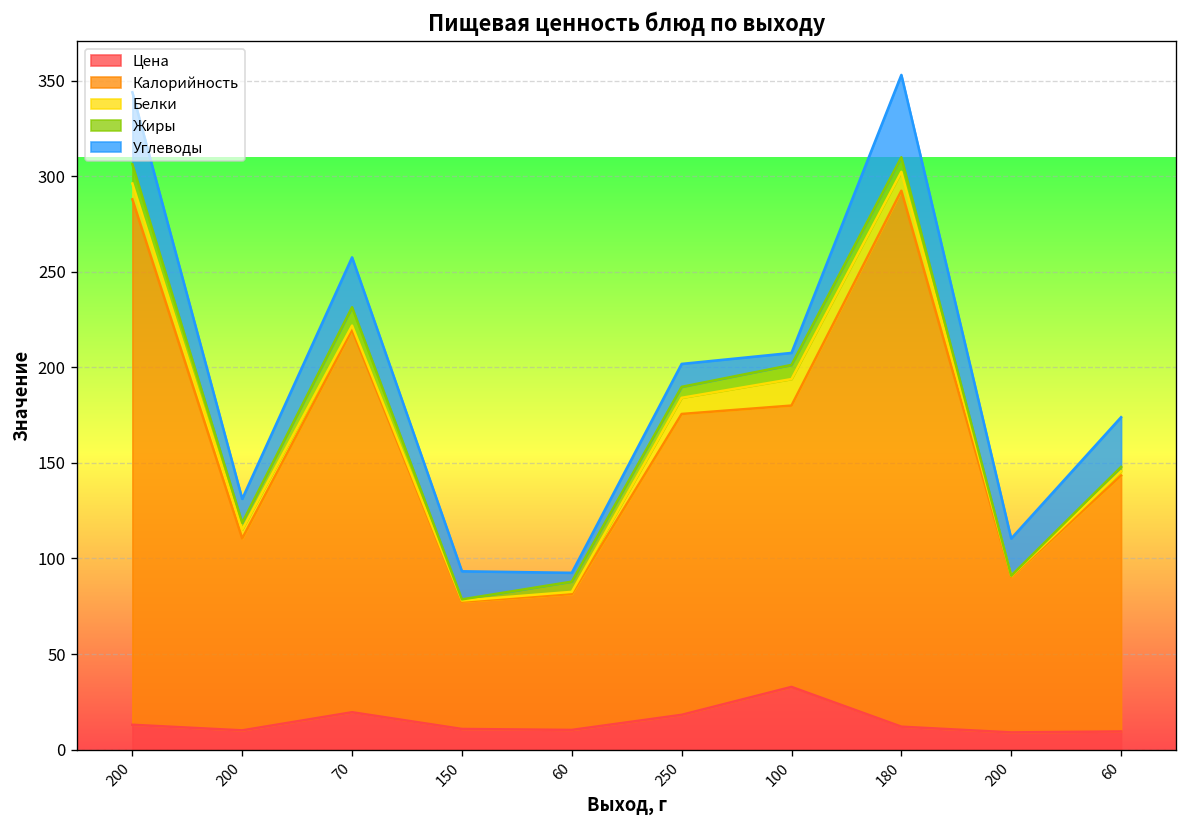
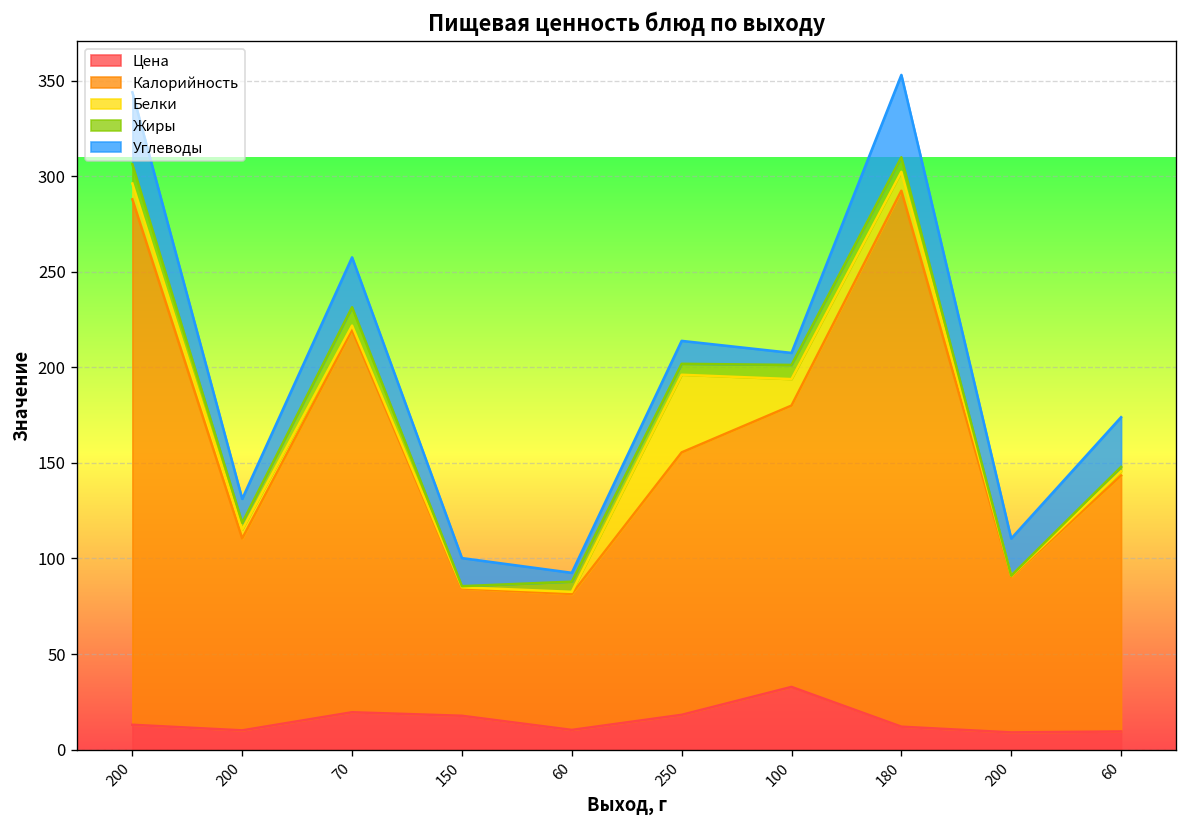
  {
    "Цена": {
      "70": 20,
-     "150": 11,
+     "150": 18,
      "250": 18,
      "100": 33,
      "180": 12
    },
    "Калорийность": {
      "70": 200,
-     "250": 157,
+     "250": 137,
      "100": 147,
      "180": 280
    },
    "Белки": {
      "70": 2,
-     "250": 8,
+     "250": 41,
      "100": 14,
      "180": 10
    },
    "Жиры": {
      "70": 10,
      "250": 6,
      "100": 7,
      "180": 8
    },
    "Углеводы": {
      "70": 26,
      "150": 15,
      "250": 12,
      "100": 6,
      "180": 43
    }
  }
